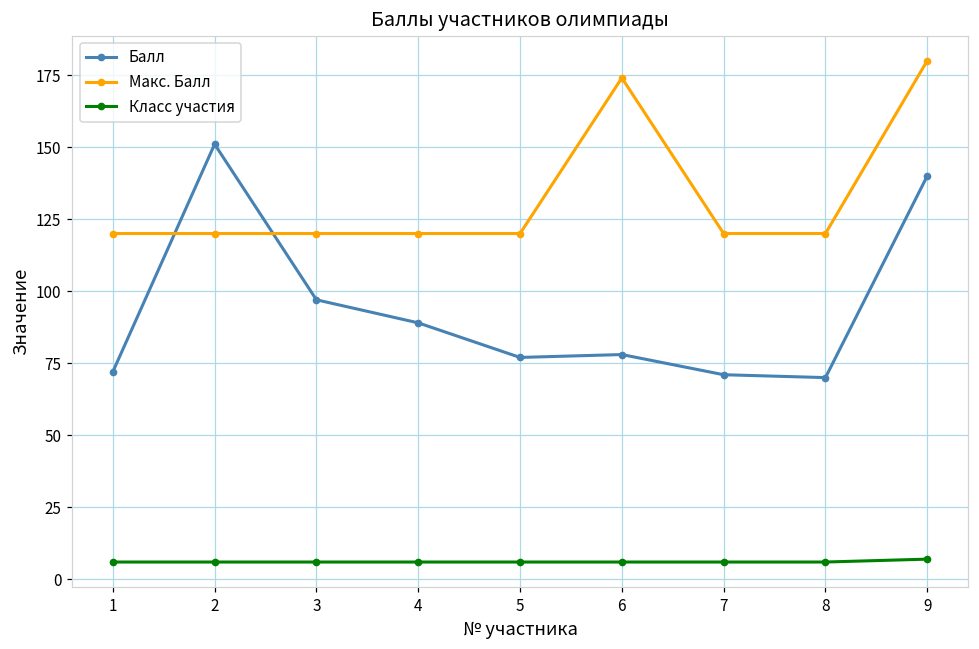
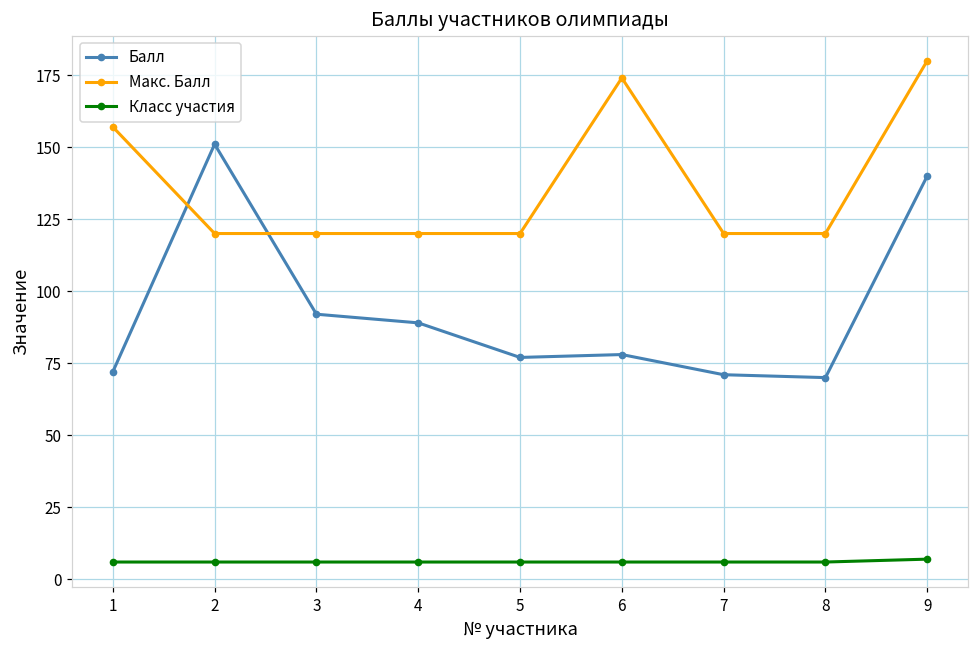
  {
    "Балл": {
      "1": 72,
      "2": 151,
-     "3": 97,
+     "3": 92,
      "4": 89,
      "5": 77,
      "6": 78,
      "7": 71,
      "8": 70,
      "9": 140
    },
    "Макс. Балл": {
-     "1": 120,
+     "1": 157,
      "2": 120,
      "3": 120,
      "4": 120,
      "5": 120,
      "6": 174,
      "7": 120,
      "8": 120,
      "9": 180
    },
    "Класс участия": {
      "1": 6,
      "2": 6,
      "3": 6,
      "4": 6,
      "5": 6,
      "6": 6,
      "7": 6,
      "8": 6,
      "9": 7
    }
  }
